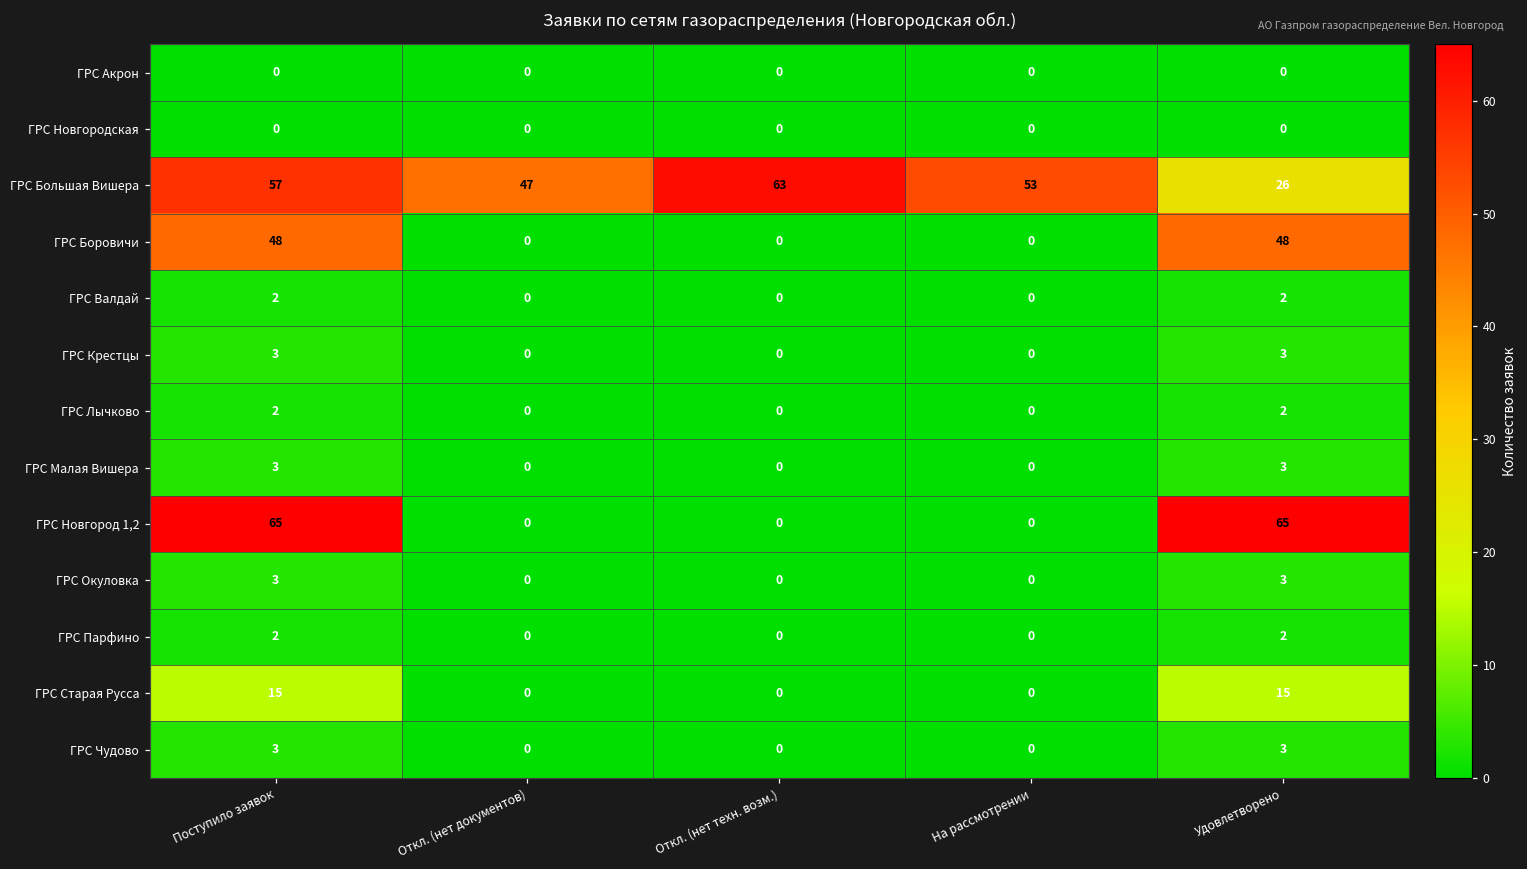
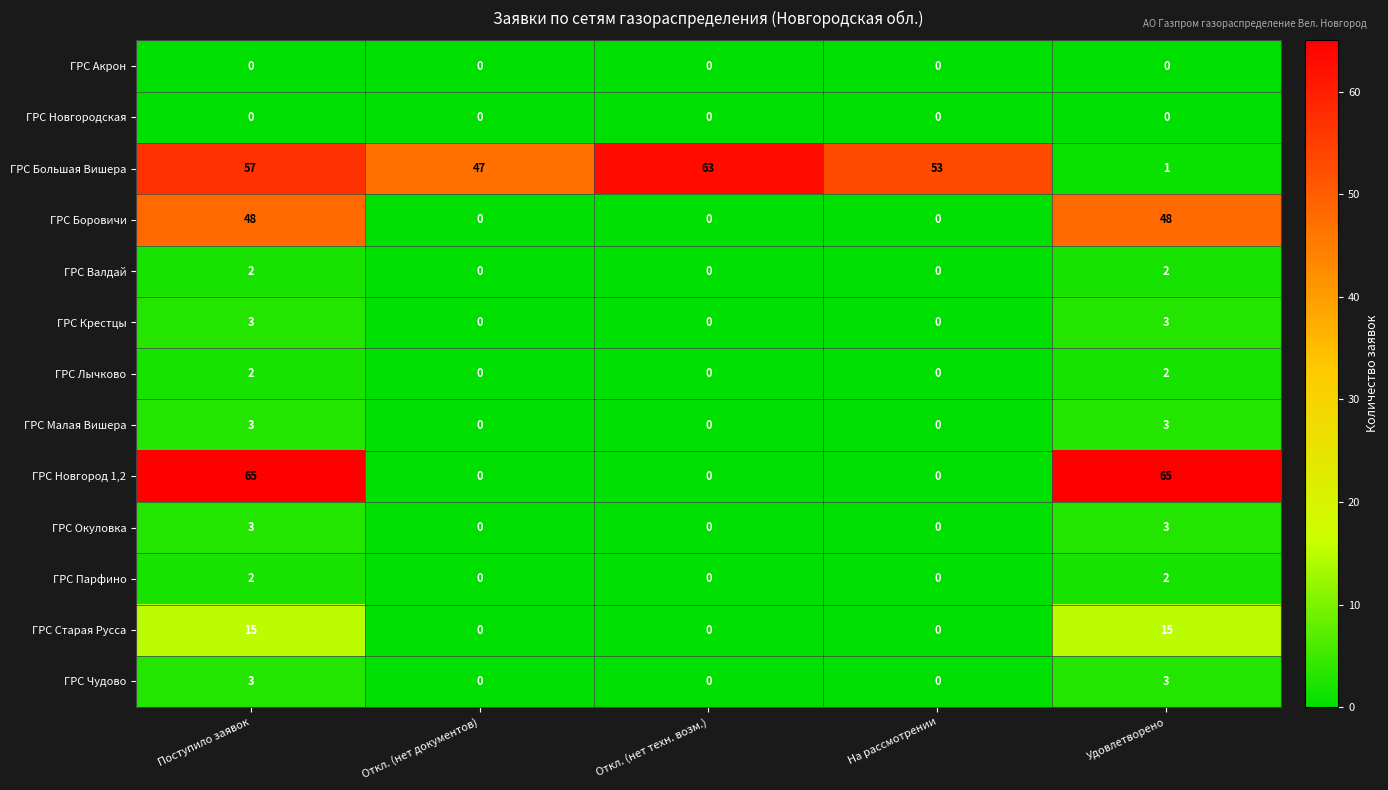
  {
    "ГРС Акрон": {
      "Поступило заявок": 0,
      "Откл. (нет документов)": 0,
      "Откл. (нет техн. возм.)": 0,
      "На рассмотрении": 0,
      "Удовлетворено": 0
    },
    "ГРС Новгородская": {
      "Поступило заявок": 0,
      "Откл. (нет документов)": 0,
      "Откл. (нет техн. возм.)": 0,
      "На рассмотрении": 0,
      "Удовлетворено": 0
    },
    "ГРС Большая Вишера": {
      "Поступило заявок": 57,
      "Откл. (нет документов)": 47,
      "Откл. (нет техн. возм.)": 63,
      "На рассмотрении": 53,
-     "Удовлетворено": 26
+     "Удовлетворено": 1
    },
    "ГРС Боровичи": {
      "Поступило заявок": 48,
      "Откл. (нет документов)": 0,
      "Откл. (нет техн. возм.)": 0,
      "На рассмотрении": 0,
      "Удовлетворено": 48
    },
    "ГРС Валдай": {
      "Поступило заявок": 2,
      "Откл. (нет документов)": 0,
      "Откл. (нет техн. возм.)": 0,
      "На рассмотрении": 0,
      "Удовлетворено": 2
    },
    "ГРС Крестцы": {
      "Поступило заявок": 3,
      "Откл. (нет документов)": 0,
      "Откл. (нет техн. возм.)": 0,
      "На рассмотрении": 0,
      "Удовлетворено": 3
    },
    "ГРС Лычково": {
      "Поступило заявок": 2,
      "Откл. (нет документов)": 0,
      "Откл. (нет техн. возм.)": 0,
      "На рассмотрении": 0,
      "Удовлетворено": 2
    },
    "ГРС Малая Вишера": {
      "Поступило заявок": 3,
      "Откл. (нет документов)": 0,
      "Откл. (нет техн. возм.)": 0,
      "На рассмотрении": 0,
      "Удовлетворено": 3
    },
    "ГРС Новгород 1,2": {
      "Поступило заявок": 65,
      "Откл. (нет документов)": 0,
      "Откл. (нет техн. возм.)": 0,
      "На рассмотрении": 0,
      "Удовлетворено": 65
    },
    "ГРС Окуловка": {
      "Поступило заявок": 3,
      "Откл. (нет документов)": 0,
      "Откл. (нет техн. возм.)": 0,
      "На рассмотрении": 0,
      "Удовлетворено": 3
    },
    "ГРС Парфино": {
      "Поступило заявок": 2,
      "Откл. (нет документов)": 0,
      "Откл. (нет техн. возм.)": 0,
      "На рассмотрении": 0,
      "Удовлетворено": 2
    },
    "ГРС Старая Русса": {
      "Поступило заявок": 15,
      "Откл. (нет документов)": 0,
      "Откл. (нет техн. возм.)": 0,
      "На рассмотрении": 0,
      "Удовлетворено": 15
    },
    "ГРС Чудово": {
      "Поступило заявок": 3,
      "Откл. (нет документов)": 0,
      "Откл. (нет техн. возм.)": 0,
      "На рассмотрении": 0,
      "Удовлетворено": 3
    }
  }
